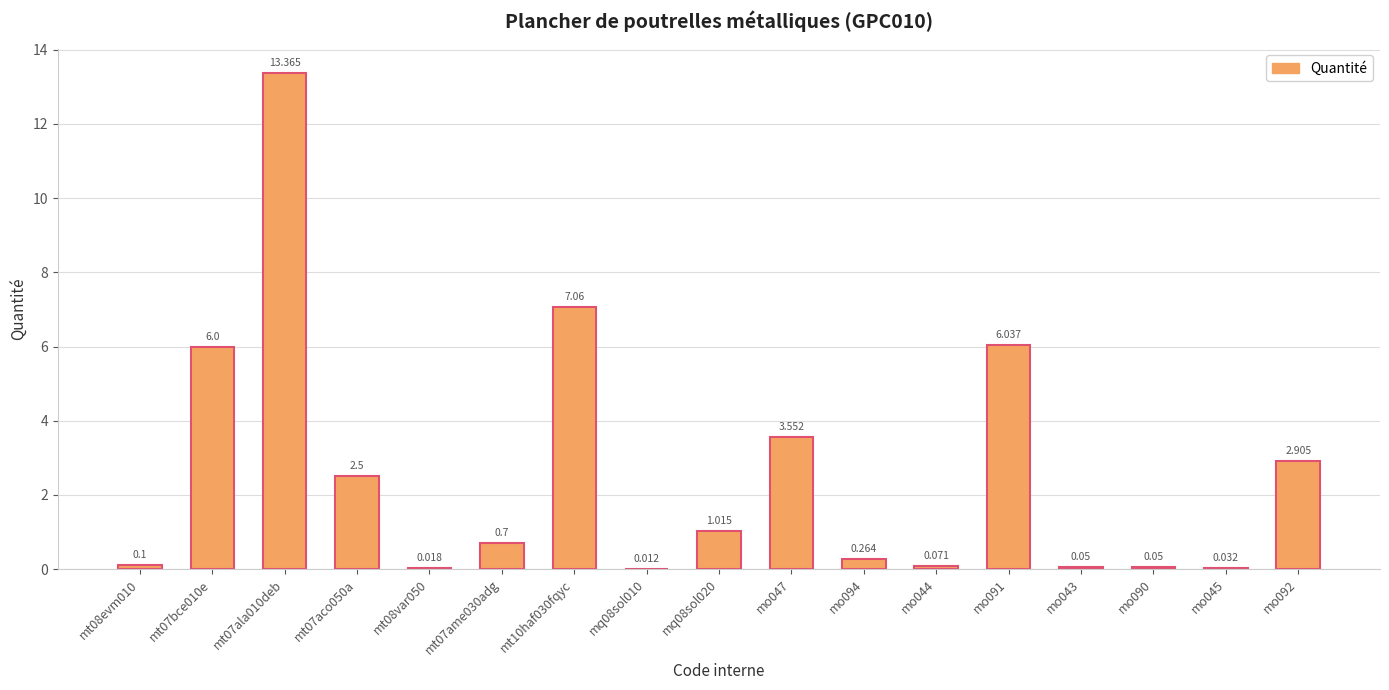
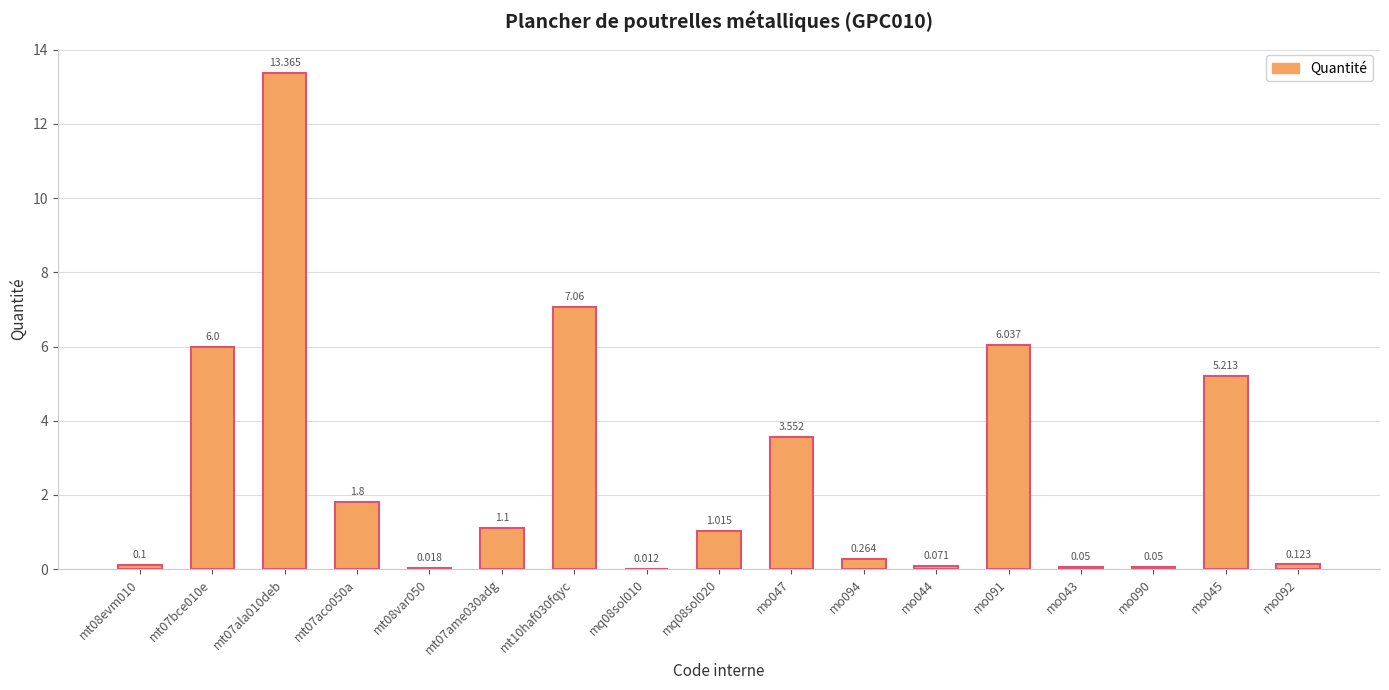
  {
    "mt08evm010": 0.1,
    "mt07bce010e": 6.0,
    "mt07ala010deb": 13.365,
-   "mt07aco050a": 2.5,
+   "mt07aco050a": 1.8,
    "mt08var050": 0.018,
-   "mt07ame030adg": 0.7,
+   "mt07ame030adg": 1.1,
    "mt10haf030fqyc": 7.06,
    "mq08sol010": 0.012,
    "mq08sol020": 1.015,
    "mo047": 3.552,
    "mo094": 0.264,
    "mo044": 0.071,
    "mo091": 6.037,
    "mo043": 0.05,
    "mo090": 0.05,
-   "mo045": 0.032,
-   "mo092": 2.905
+   "mo045": 5.213,
+   "mo092": 0.123
  }
